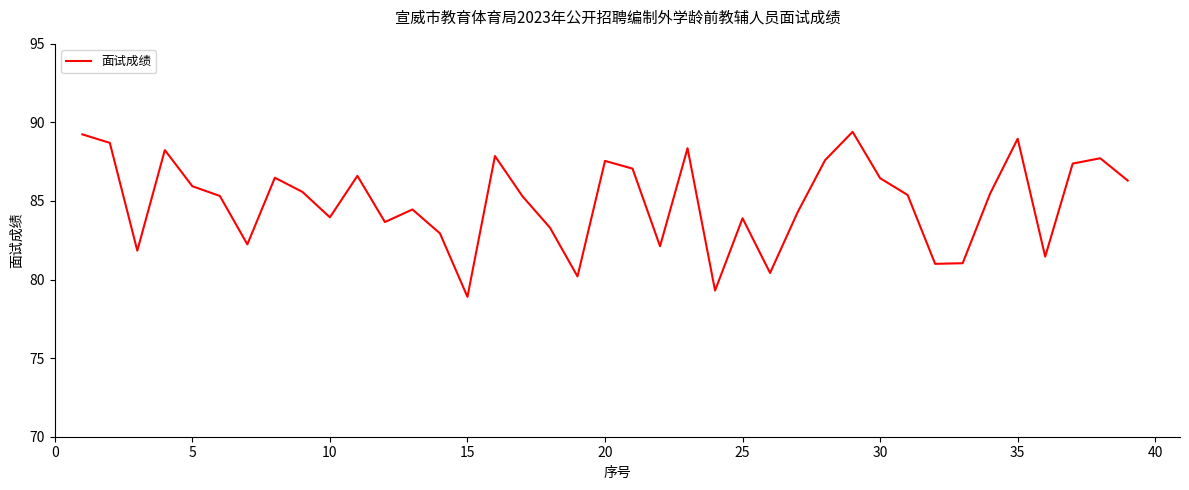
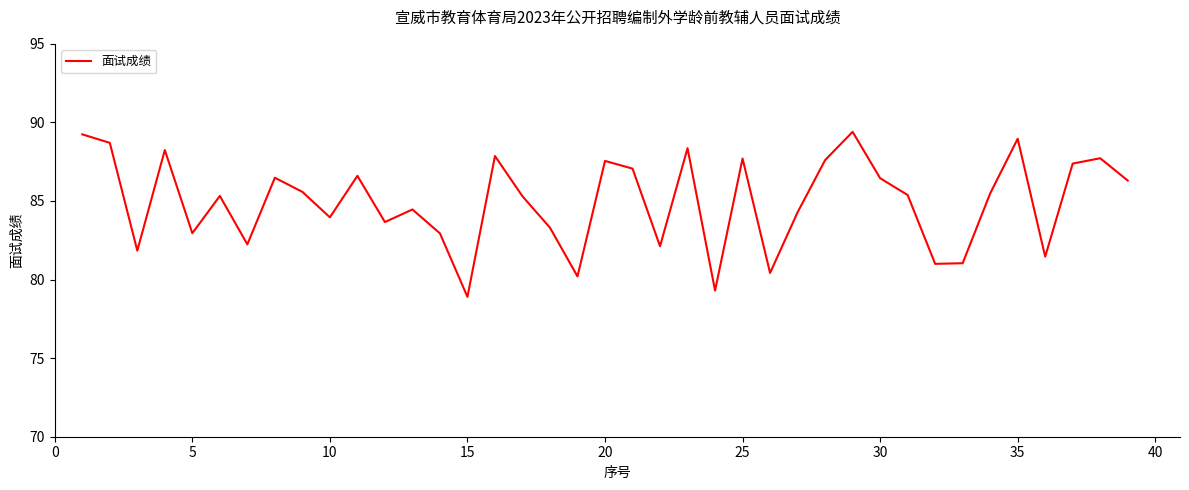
  {
-   "5": 85.9,
+   "5": 83.0,
    "10": 84.0,
    "15": 78.9,
    "20": 87.6,
-   "25": 83.9,
+   "25": 87.7,
    "30": 86.5,
    "35": 89.0
  }
